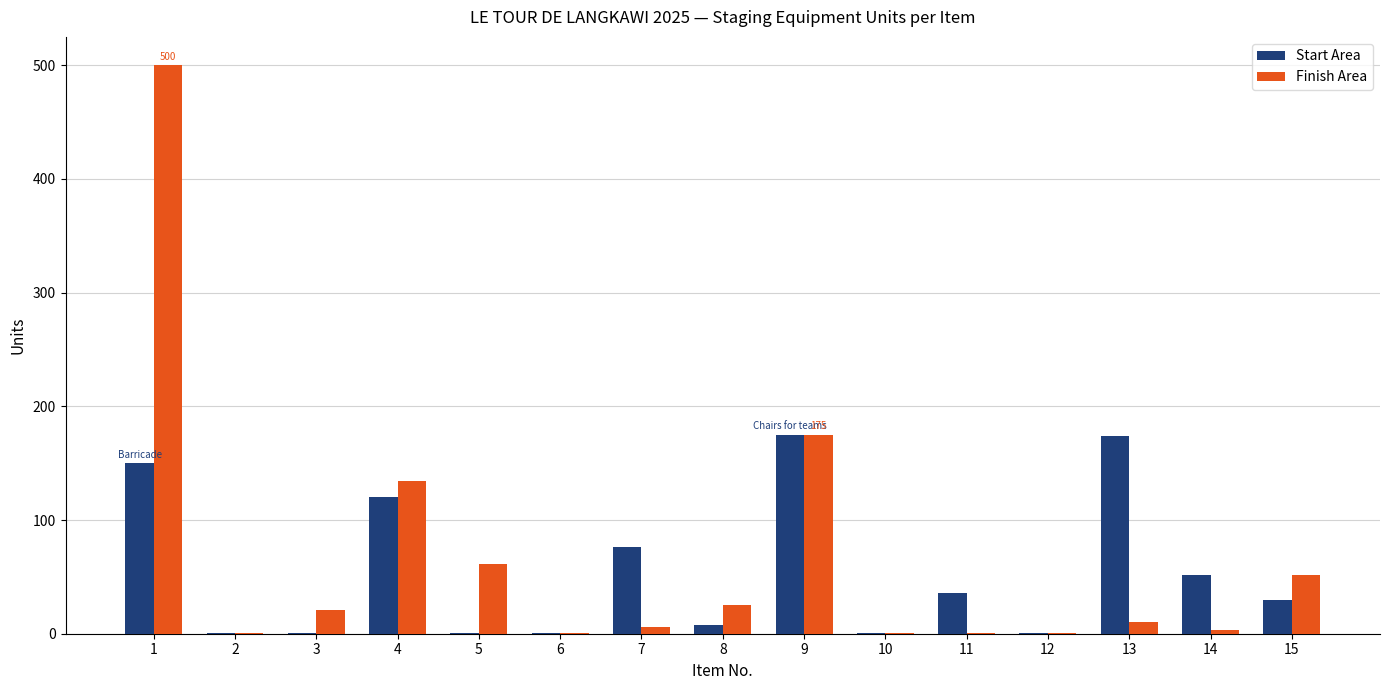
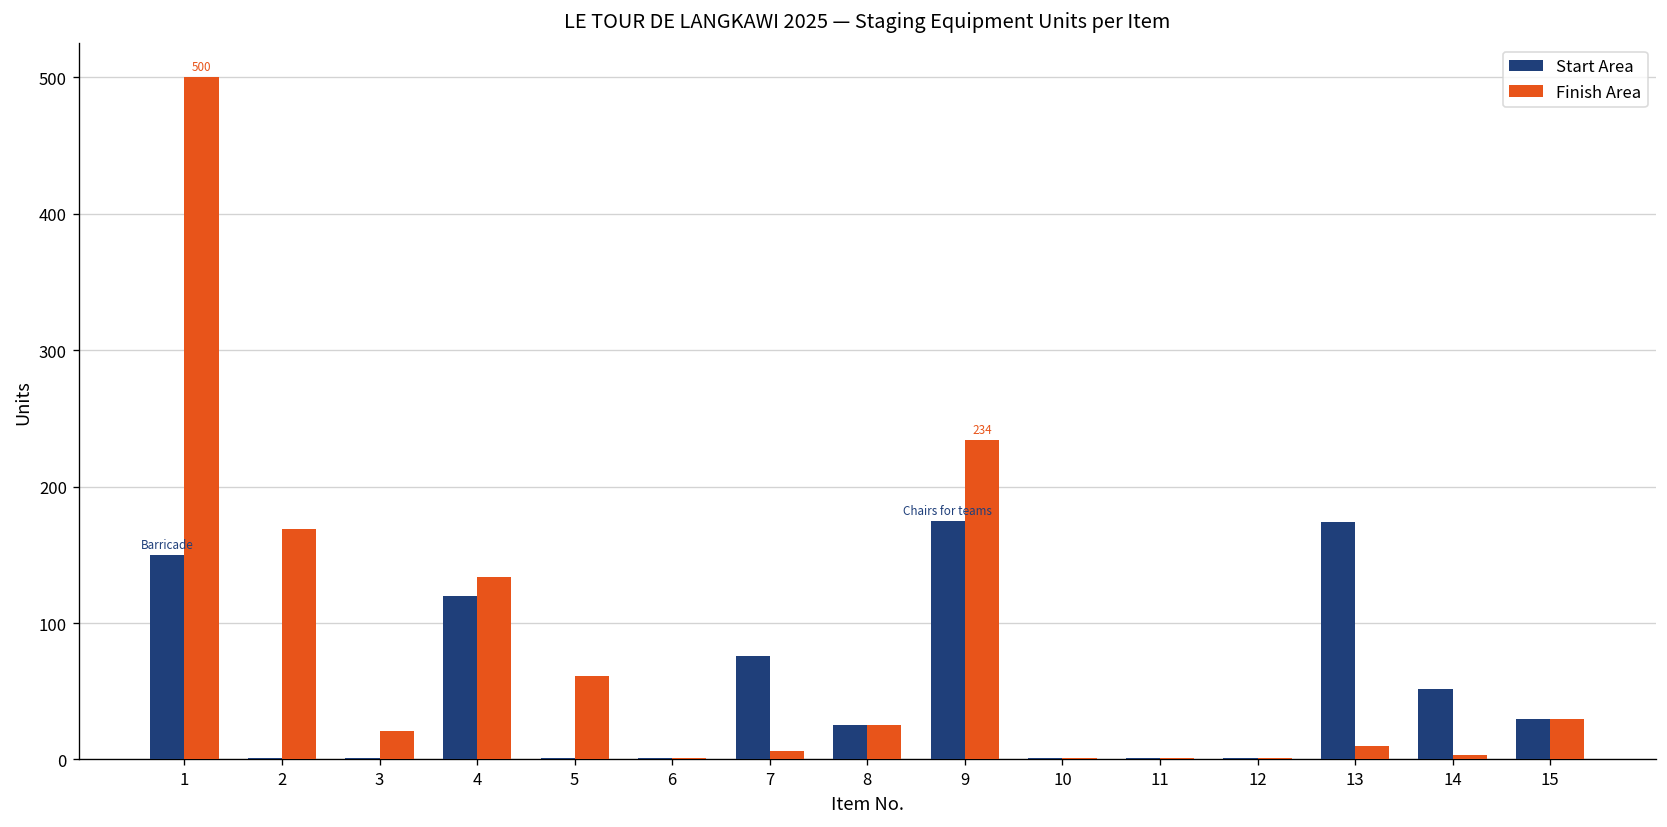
  {
    "Start Area": {
      "1": 150,
      "4": 120,
      "7": 76,
-     "8": 8,
+     "8": 25,
      "9": 175,
-     "11": 36,
+     "11": 1,
      "13": 174,
      "14": 52,
      "15": 30
    },
    "Finish Area": {
      "1": 500,
-     "2": 1,
-     "9": 175,
-     "15": 52
+     "2": 169,
+     "9": 234,
+     "15": 30
    }
  }
